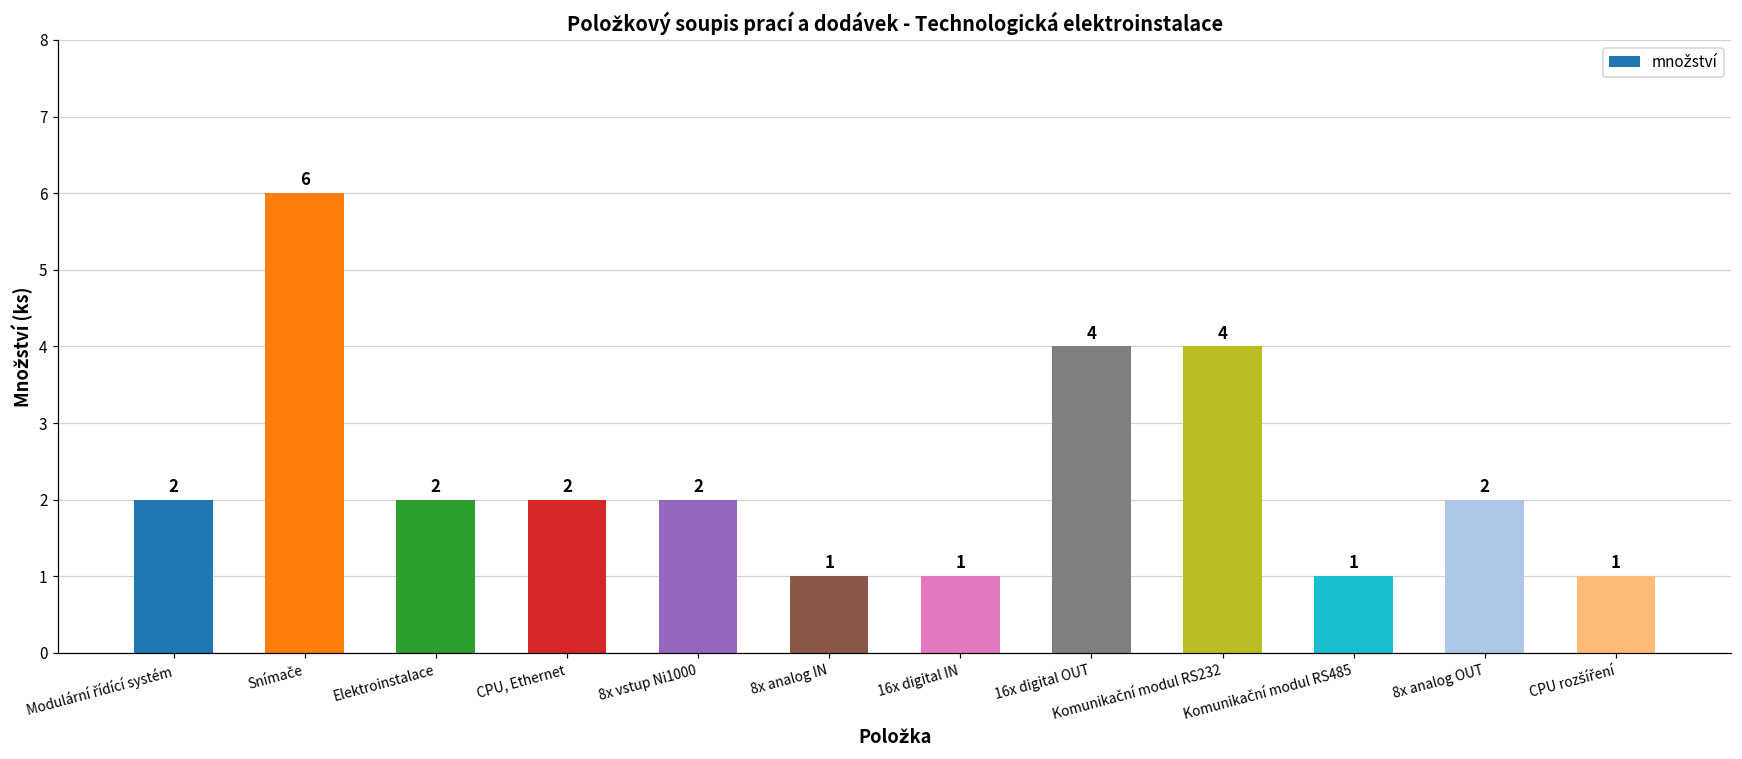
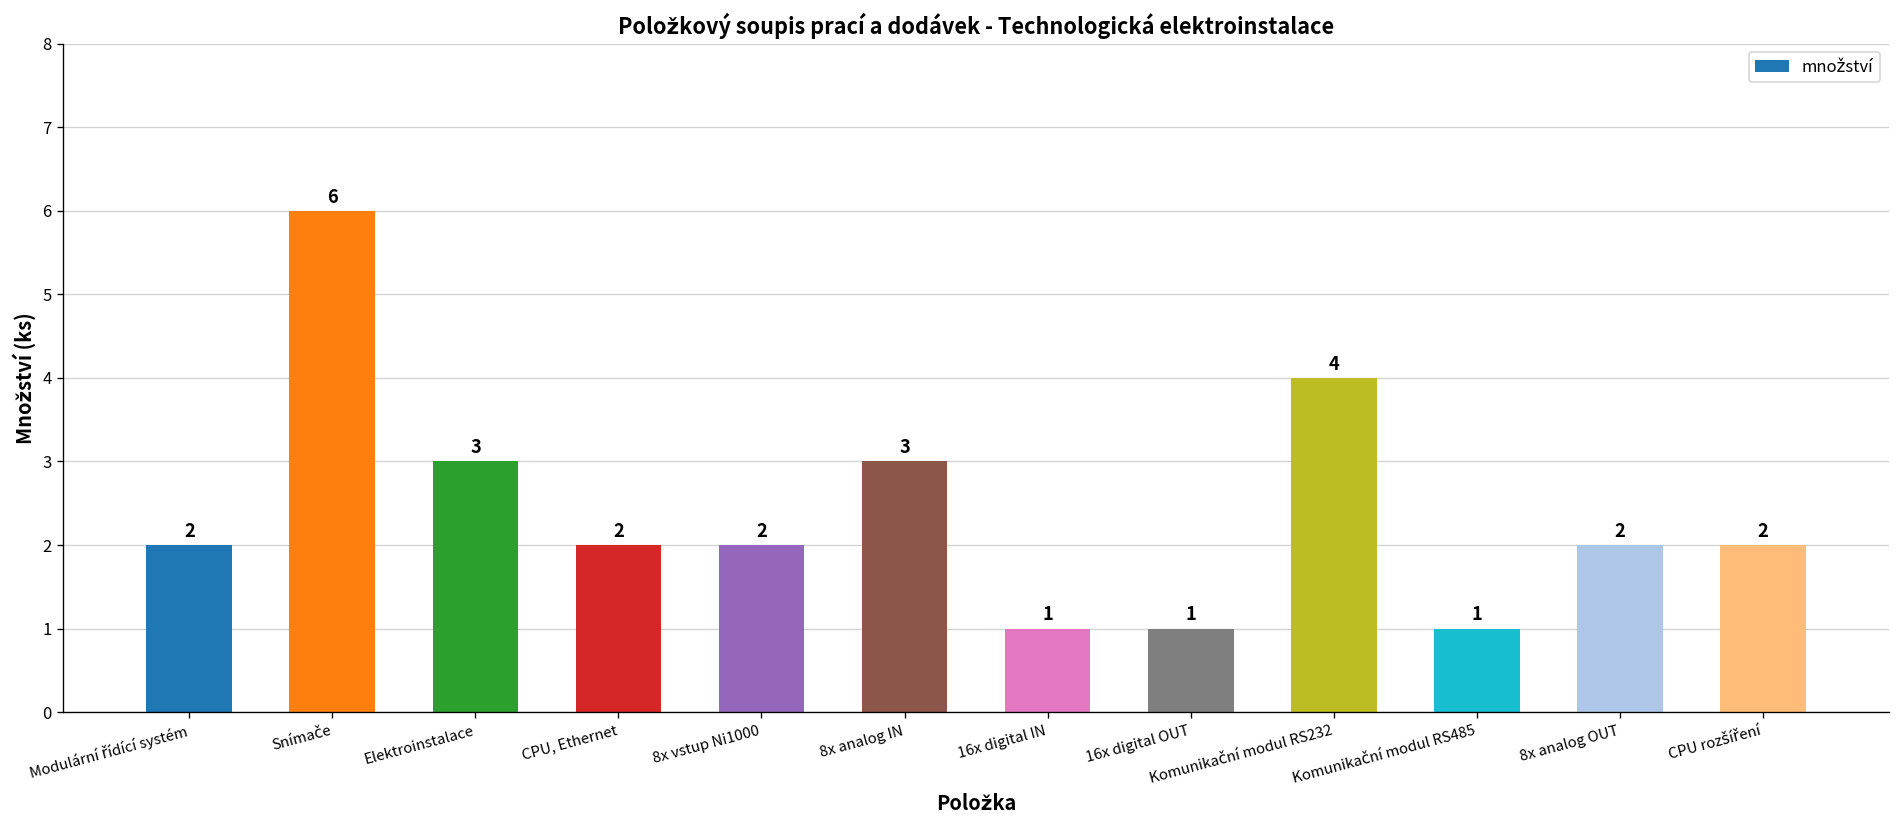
  {
    "Modulární řídící systém": 2,
    "Snímače": 6,
-   "Elektroinstalace": 2,
+   "Elektroinstalace": 3,
    "CPU, Ethernet": 2,
    "8x vstup Ni1000": 2,
-   "8x analog IN": 1,
+   "8x analog IN": 3,
    "16x digital IN": 1,
-   "16x digital OUT": 4,
+   "16x digital OUT": 1,
    "Komunikační modul RS232": 4,
    "Komunikační modul RS485": 1,
    "8x analog OUT": 2,
-   "CPU rozšíření": 1
+   "CPU rozšíření": 2
  }
